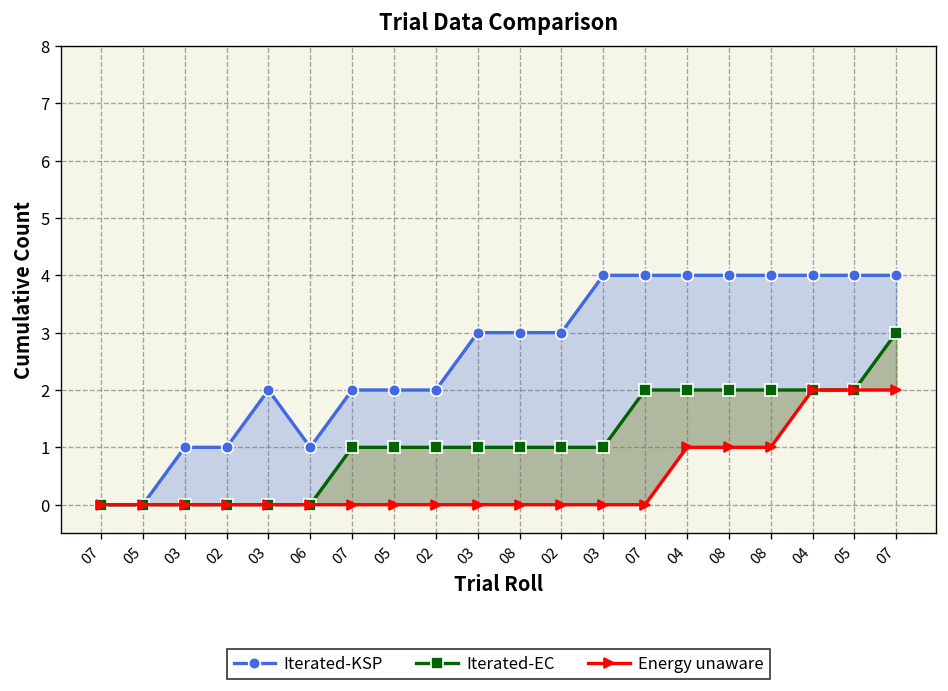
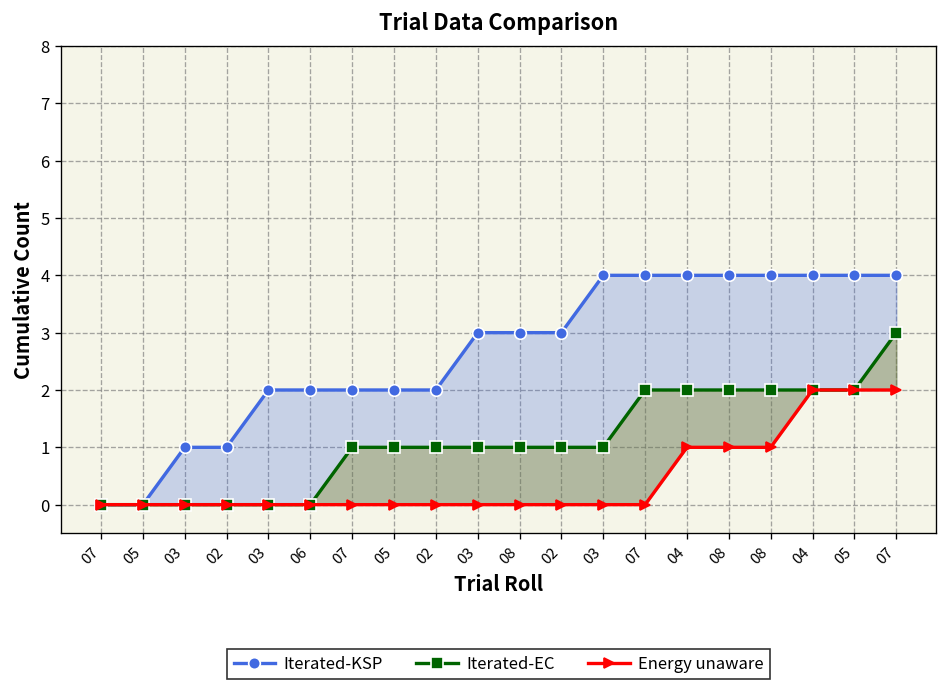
  {
    "Iterated-KSP": {
-     "06": 1
+     "06": 2
    }
  }
